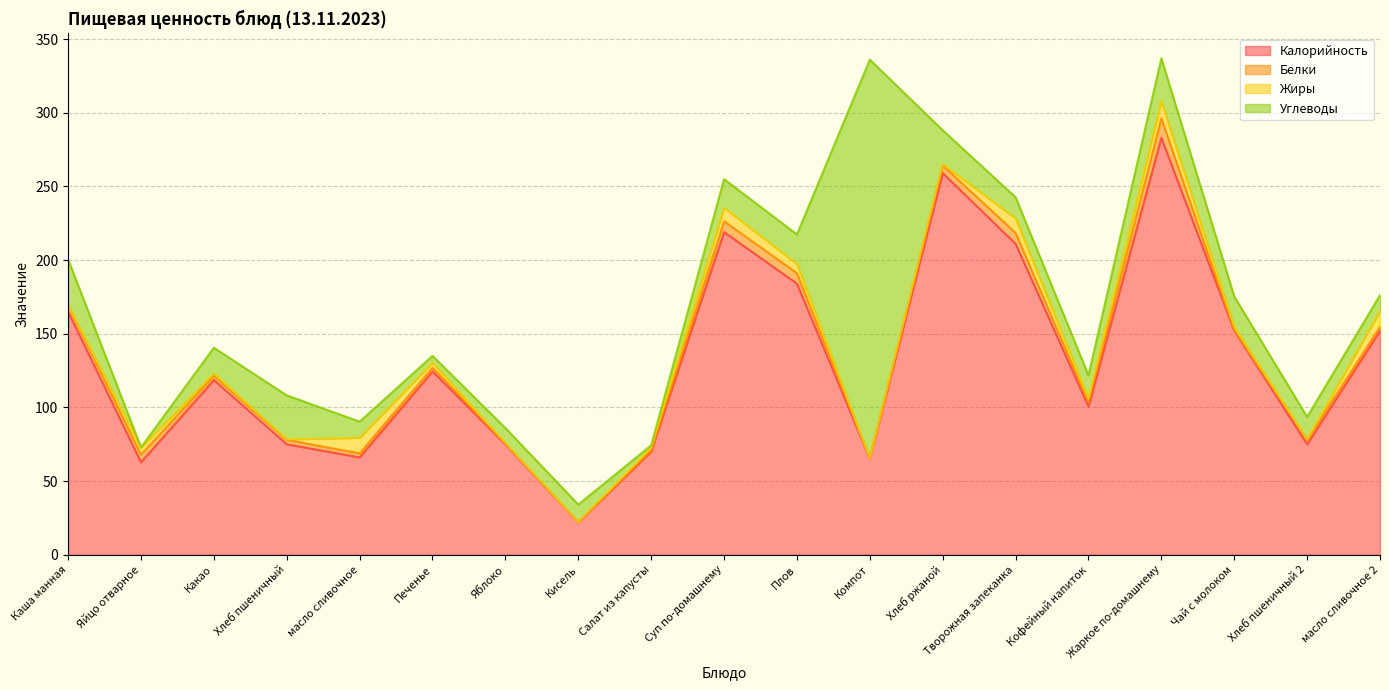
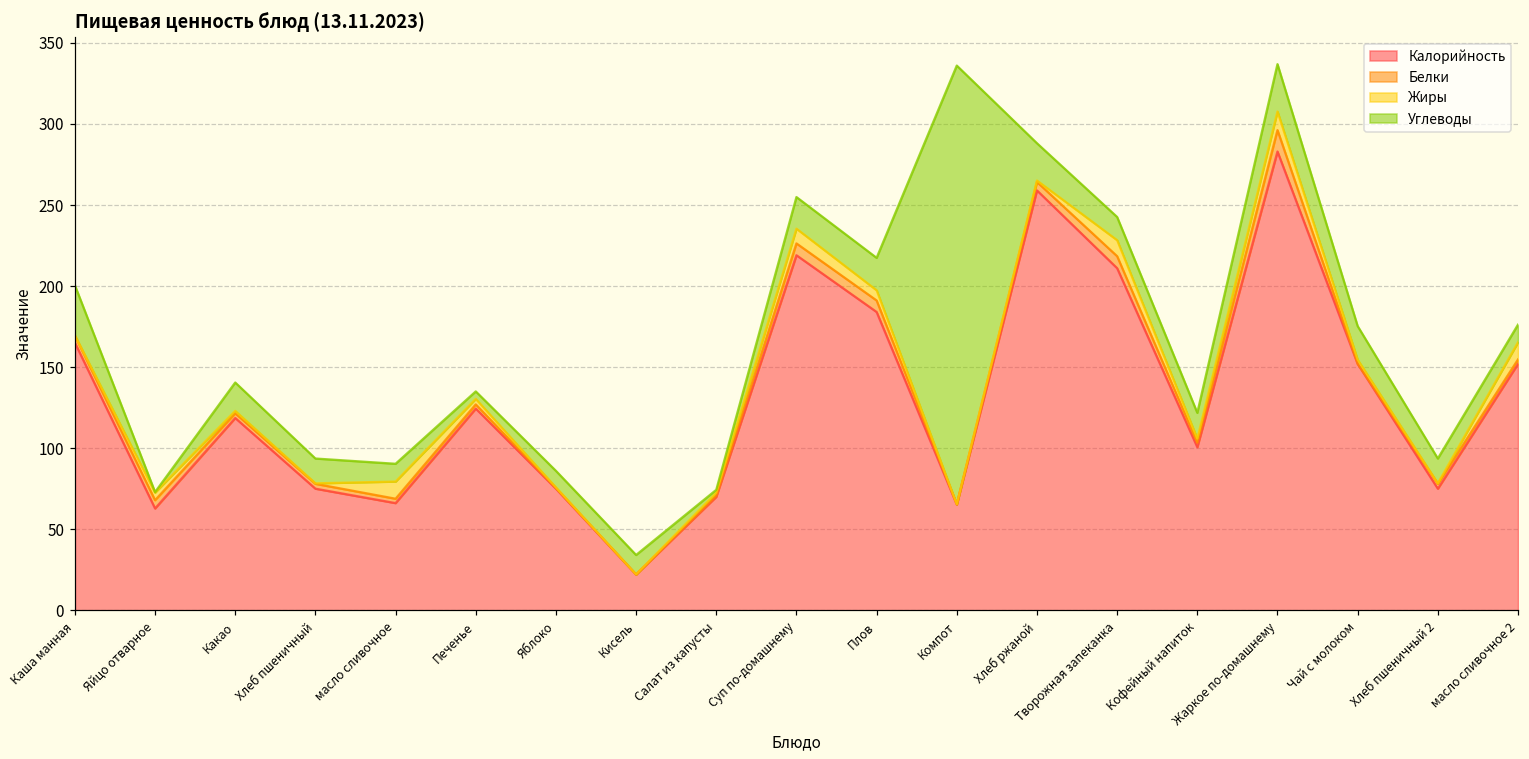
  {
    "Калорийность": {
      "Каша манная": 165,
      "Яйцо отварное": 63,
      "Какао": 119,
      "Хлеб пшеничный": 75,
      "масло сливочное": 66,
      "Печенье": 124,
      "Суп по-домашнему": 219,
      "Плов": 184,
      "Хлеб ржаной": 259,
      "Творожная запеканка": 211,
      "Кофейный напиток": 101,
      "Жаркое по-домашнему": 283,
      "Хлеб пшеничный 2": 75,
      "масло сливочное 2": 152
    },
    "Углеводы": {
      "Каша манная": 31,
      "Какао": 18,
-     "Хлеб пшеничный": 30,
+     "Хлеб пшеничный": 15,
      "масло сливочное": 11,
      "Печенье": 5,
      "Яблоко": 10,
      "Кисель": 12,
      "Салат из капусты": 2,
      "Суп по-домашнему": 20,
      "Плов": 20,
      "Компот": 271,
      "Хлеб ржаной": 23,
      "Творожная запеканка": 14,
      "Кофейный напиток": 16,
      "Жаркое по-домашнему": 29,
      "Чай с молоком": 21,
      "Хлеб пшеничный 2": 15,
      "масло сливочное 2": 11
    }
  }
